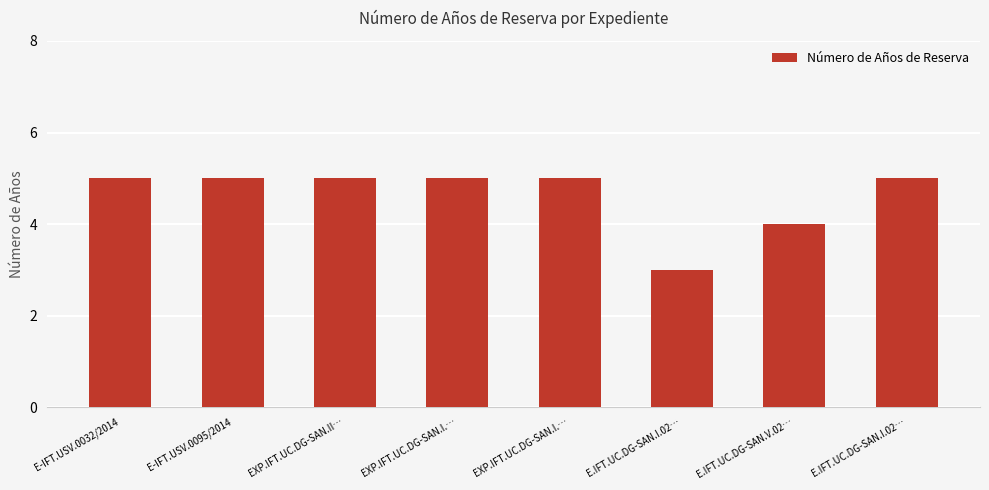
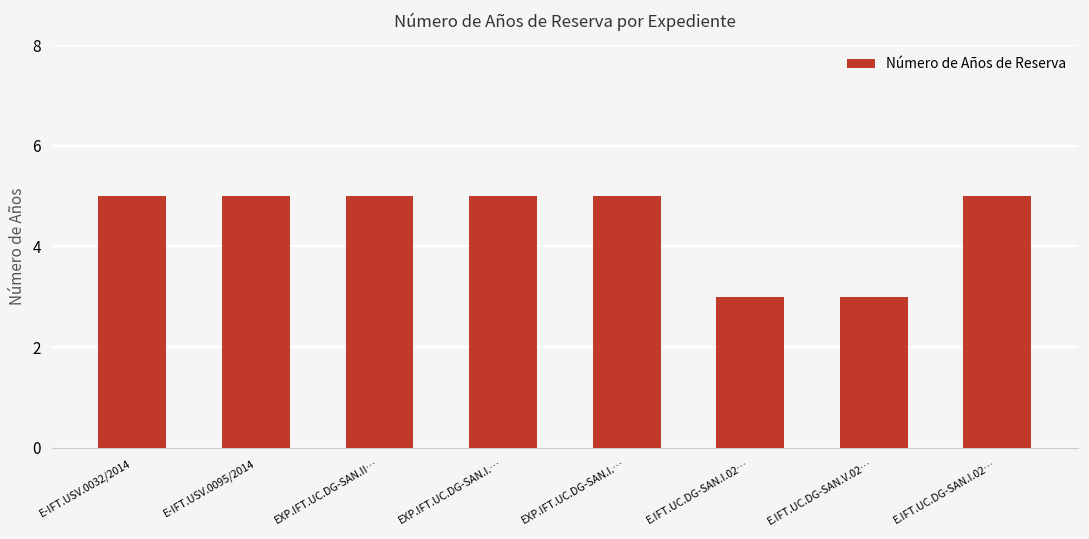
  {
    "E-IFT.USV.0032/2014": 5,
    "E-IFT.USV.0095/2014": 5,
    "EXP.IFT.UC.DG-SAN.II…": 5,
-   "E.IFT.UC.DG-SAN.V.02…": 4
+   "E.IFT.UC.DG-SAN.V.02…": 3
  }
